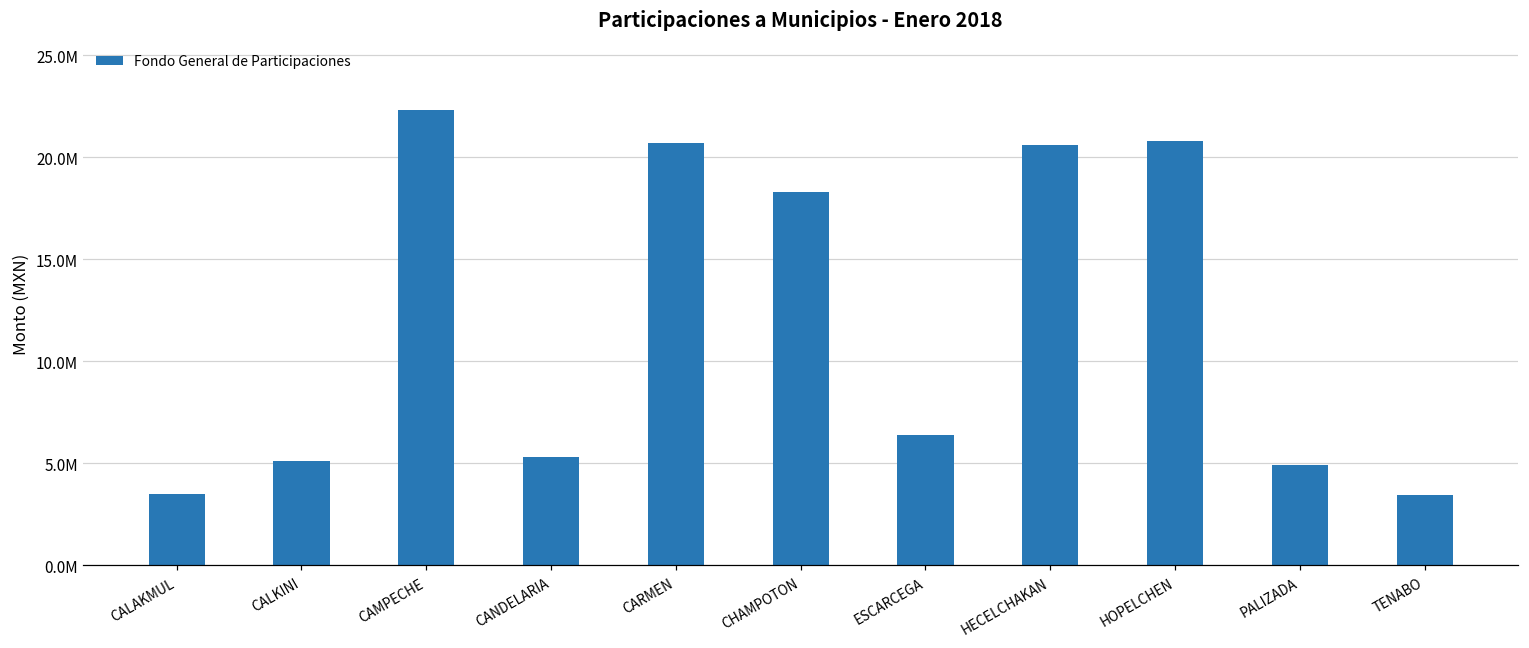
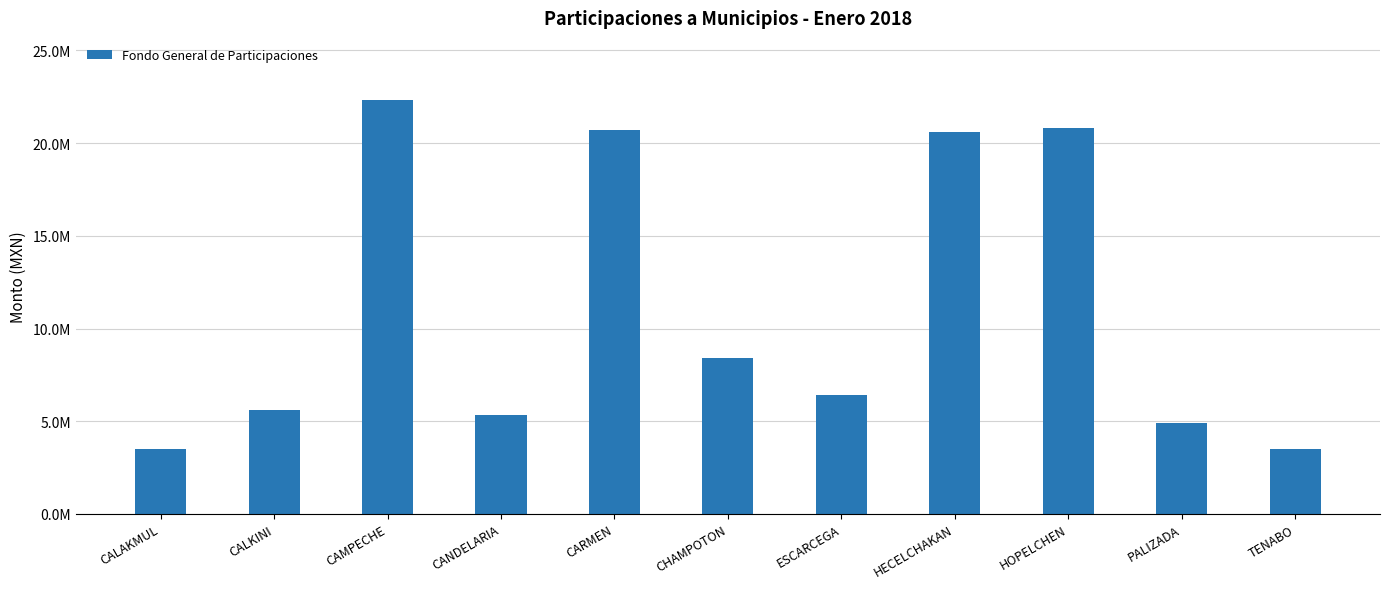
  {
    "CALAKMUL": 3500000,
-   "CALKINI": 5100000,
+   "CALKINI": 5600000,
    "CAMPECHE": 22300000,
    "CANDELARIA": 5300000,
    "CARMEN": 20700000,
-   "CHAMPOTON": 18300000,
+   "CHAMPOTON": 8400000,
    "ESCARCEGA": 6400000,
    "HECELCHAKAN": 20600000,
    "HOPELCHEN": 20800000,
    "PALIZADA": 4900000,
    "TENABO": 3500000
  }
